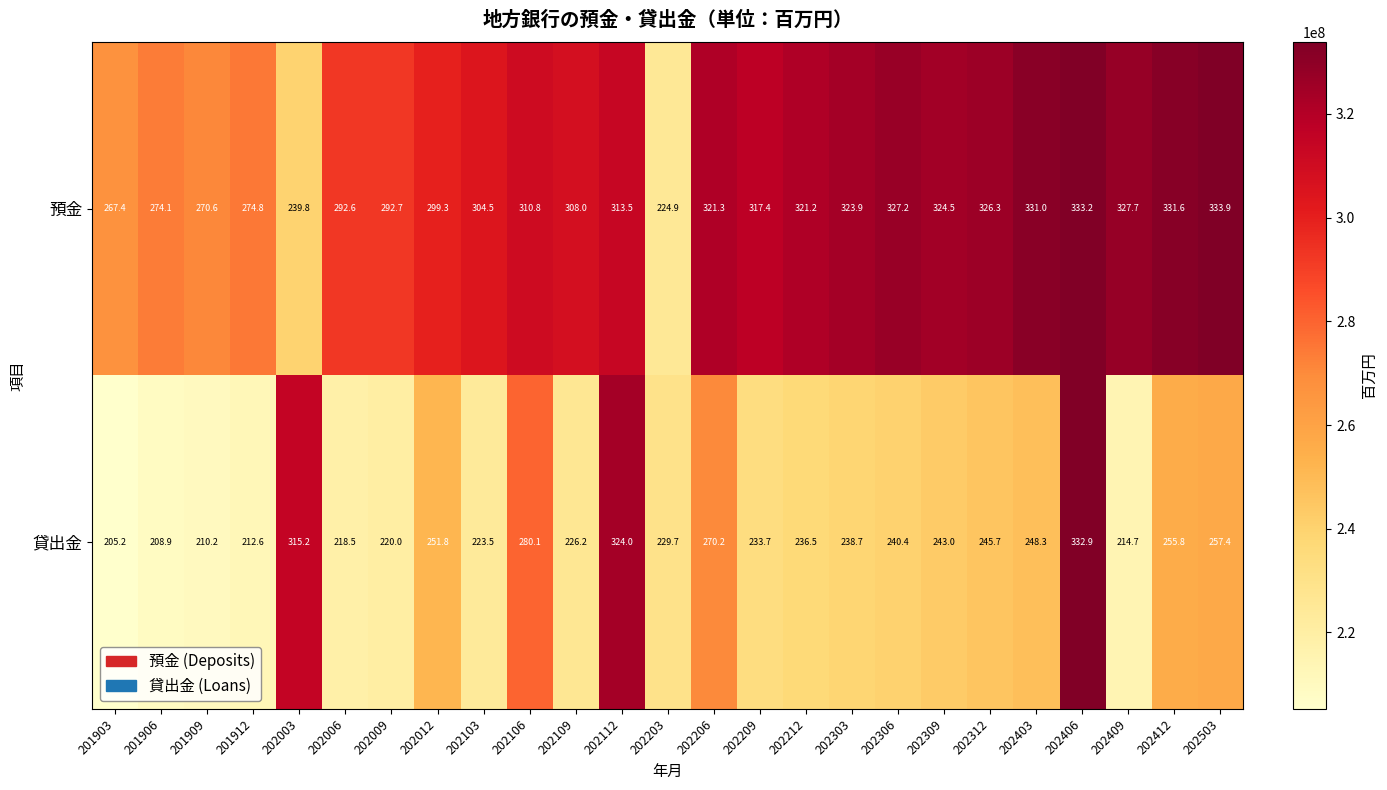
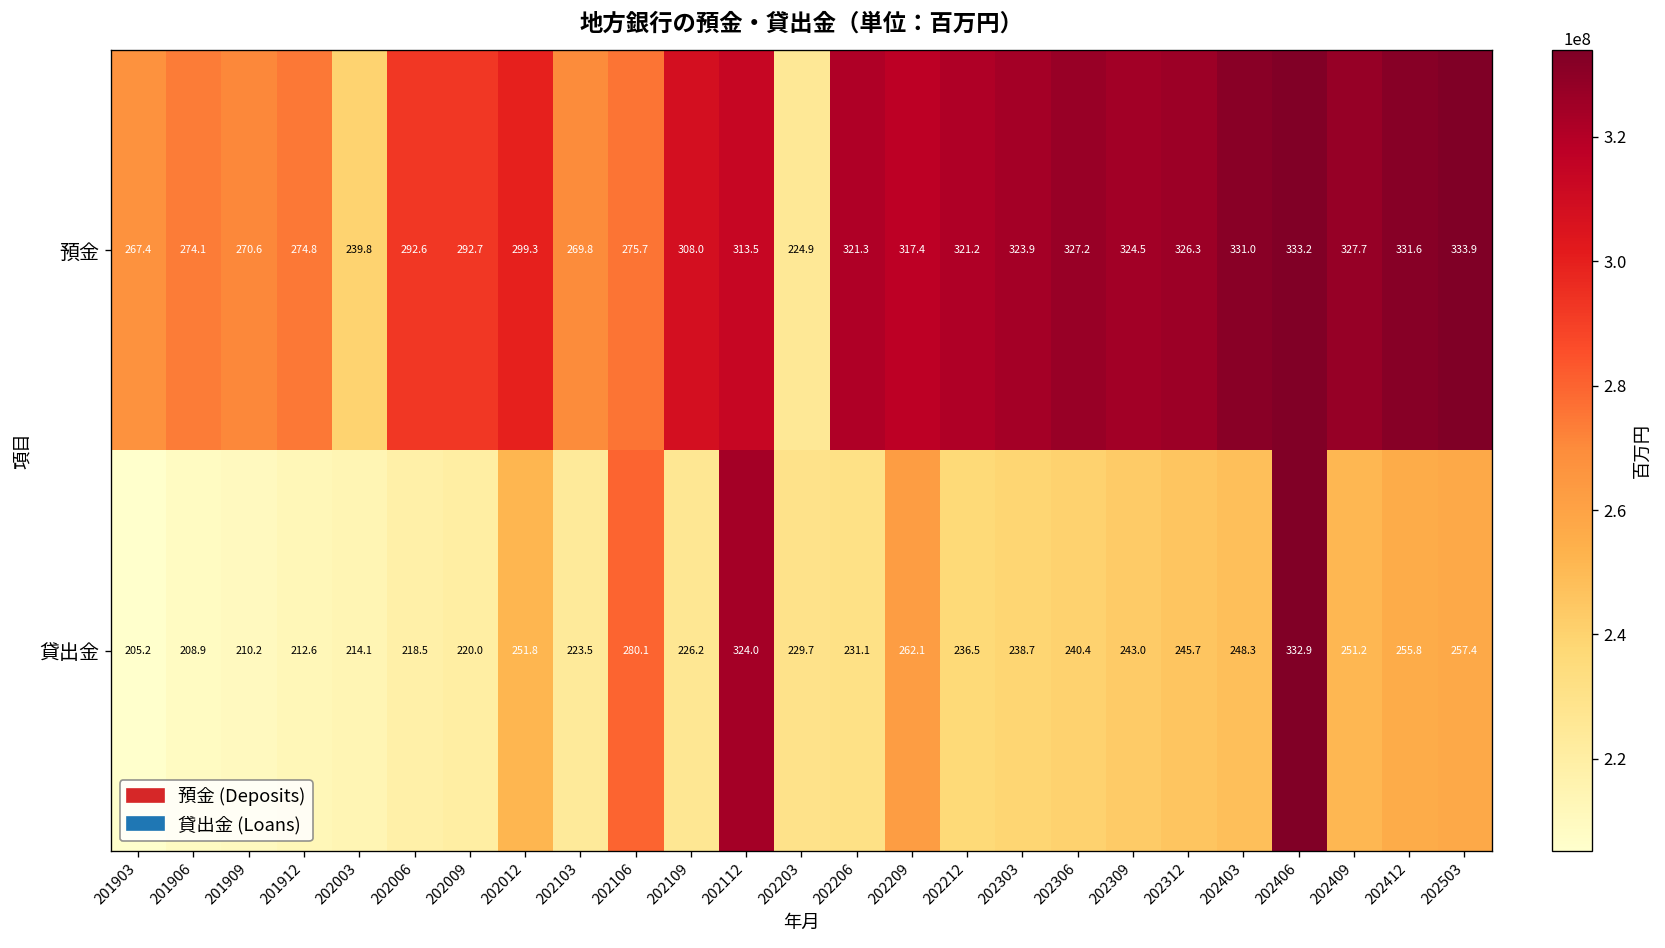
  {
    "預金": {
      "201903": 267.4,
      "201906": 274.1,
      "201909": 270.6,
      "201912": 274.8,
      "202003": 239.8,
      "202006": 292.6,
      "202009": 292.7,
      "202012": 299.3,
-     "202103": 304.5,
-     "202106": 310.8,
+     "202103": 269.8,
+     "202106": 275.7,
      "202109": 308.0,
      "202112": 313.5,
      "202203": 224.9,
      "202206": 321.3,
      "202209": 317.4,
      "202212": 321.2,
      "202303": 323.9,
      "202306": 327.2,
      "202309": 324.5,
      "202312": 326.3,
      "202403": 331.0,
      "202406": 333.2,
      "202409": 327.7,
      "202412": 331.6,
      "202503": 333.9
    },
    "貸出金": {
      "201903": 205.2,
      "201906": 208.9,
      "201909": 210.2,
      "201912": 212.6,
-     "202003": 315.2,
+     "202003": 214.1,
      "202006": 218.5,
      "202009": 220.0,
      "202012": 251.8,
      "202103": 223.5,
      "202106": 280.1,
      "202109": 226.2,
      "202112": 324.0,
      "202203": 229.7,
-     "202206": 270.2,
-     "202209": 233.7,
+     "202206": 231.1,
+     "202209": 262.1,
      "202212": 236.5,
      "202303": 238.7,
      "202306": 240.4,
      "202309": 243.0,
      "202312": 245.7,
      "202403": 248.3,
      "202406": 332.9,
-     "202409": 214.7,
+     "202409": 251.2,
      "202412": 255.8,
      "202503": 257.4
    }
  }
